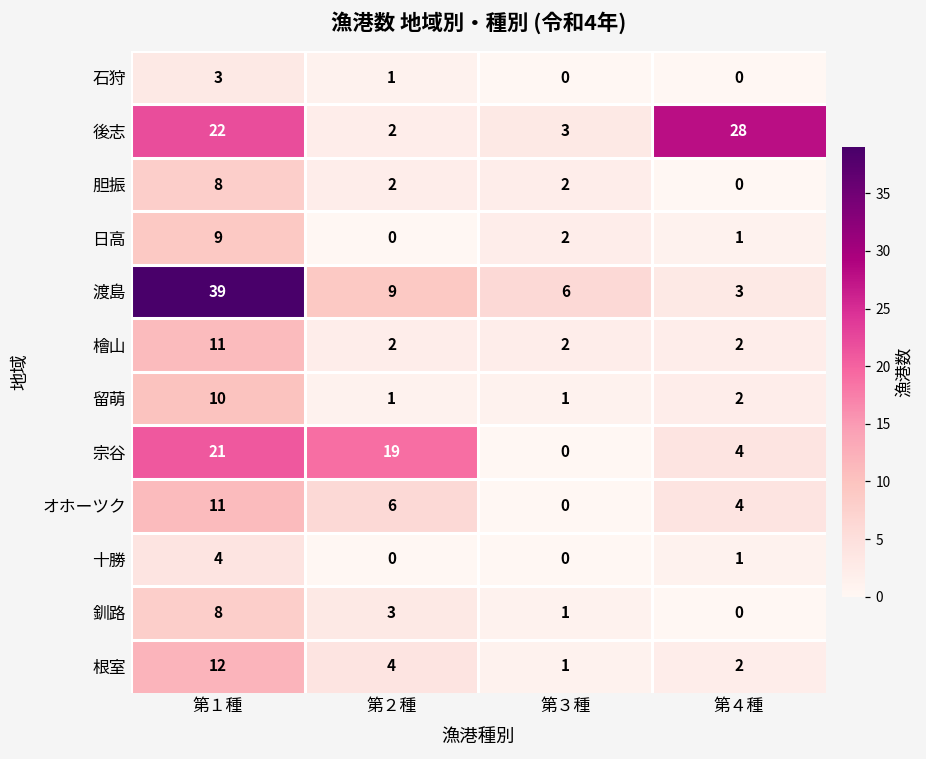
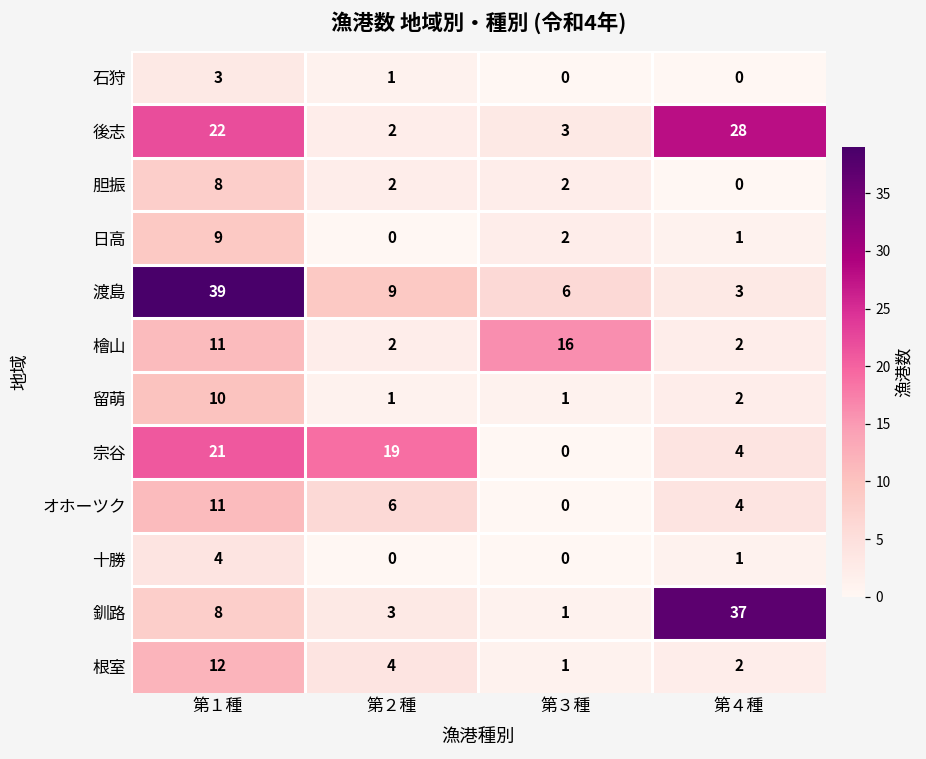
  {
    "石狩": {
      "第１種": 3,
      "第２種": 1,
      "第３種": 0,
      "第４種": 0
    },
    "後志": {
      "第１種": 22,
      "第２種": 2,
      "第３種": 3,
      "第４種": 28
    },
    "胆振": {
      "第１種": 8,
      "第２種": 2,
      "第３種": 2,
      "第４種": 0
    },
    "日高": {
      "第１種": 9,
      "第２種": 0,
      "第３種": 2,
      "第４種": 1
    },
    "渡島": {
      "第１種": 39,
      "第２種": 9,
      "第３種": 6,
      "第４種": 3
    },
    "檜山": {
      "第１種": 11,
      "第２種": 2,
-     "第３種": 2,
+     "第３種": 16,
      "第４種": 2
    },
    "留萌": {
      "第１種": 10,
      "第２種": 1,
      "第３種": 1,
      "第４種": 2
    },
    "宗谷": {
      "第１種": 21,
      "第２種": 19,
      "第３種": 0,
      "第４種": 4
    },
    "オホーツク": {
      "第１種": 11,
      "第２種": 6,
      "第３種": 0,
      "第４種": 4
    },
    "十勝": {
      "第１種": 4,
      "第２種": 0,
      "第３種": 0,
      "第４種": 1
    },
    "釧路": {
      "第１種": 8,
      "第２種": 3,
      "第３種": 1,
-     "第４種": 0
+     "第４種": 37
    },
    "根室": {
      "第１種": 12,
      "第２種": 4,
      "第３種": 1,
      "第４種": 2
    }
  }
